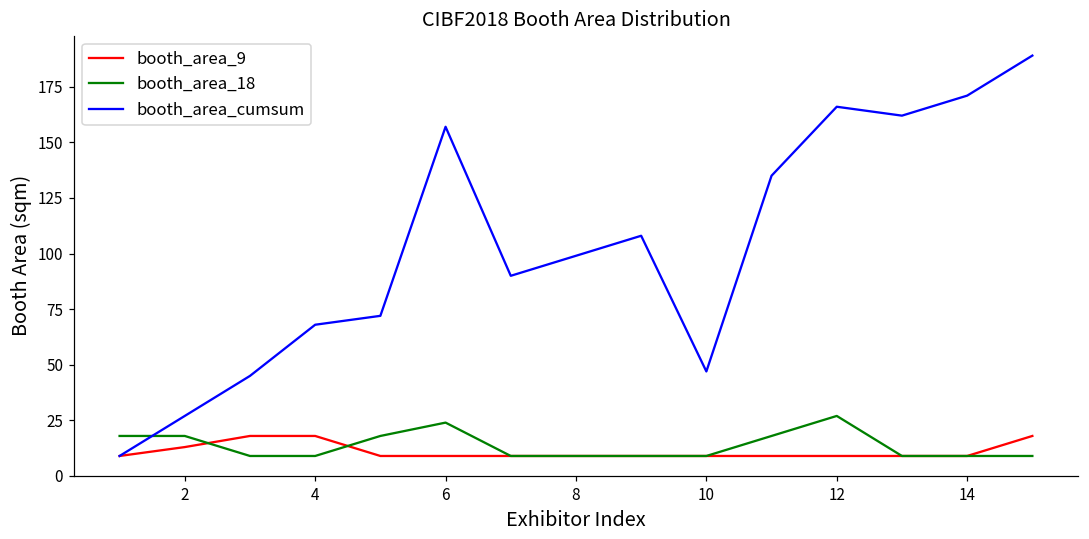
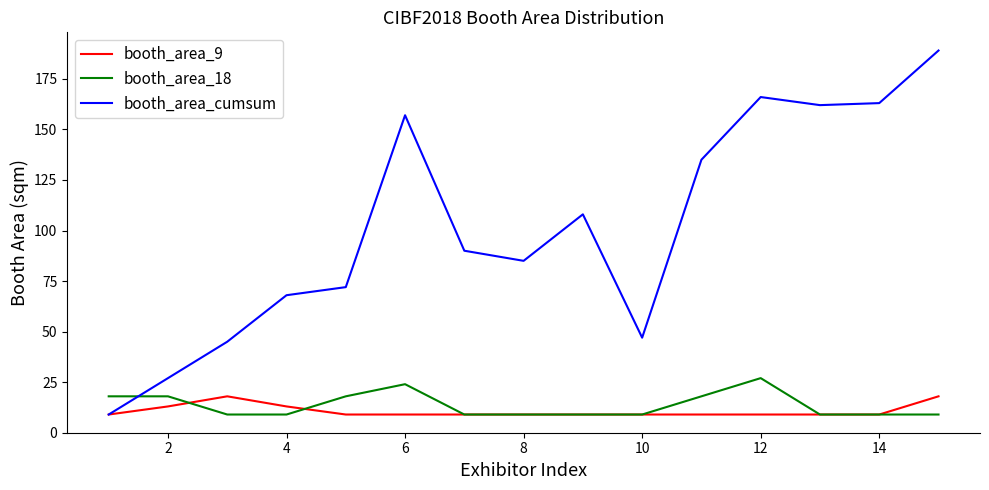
  {
    "booth_area_9": {
      "2": 13,
-     "4": 18,
+     "4": 13,
      "6": 9,
      "12": 9
    },
    "booth_area_18": {
      "2": 18,
      "4": 9,
      "6": 24,
      "12": 27
    },
    "booth_area_cumsum": {
      "2": 27,
      "4": 68,
      "6": 157,
-     "8": 99,
+     "8": 85,
      "10": 47,
      "12": 166,
-     "14": 171
+     "14": 163
    }
  }
